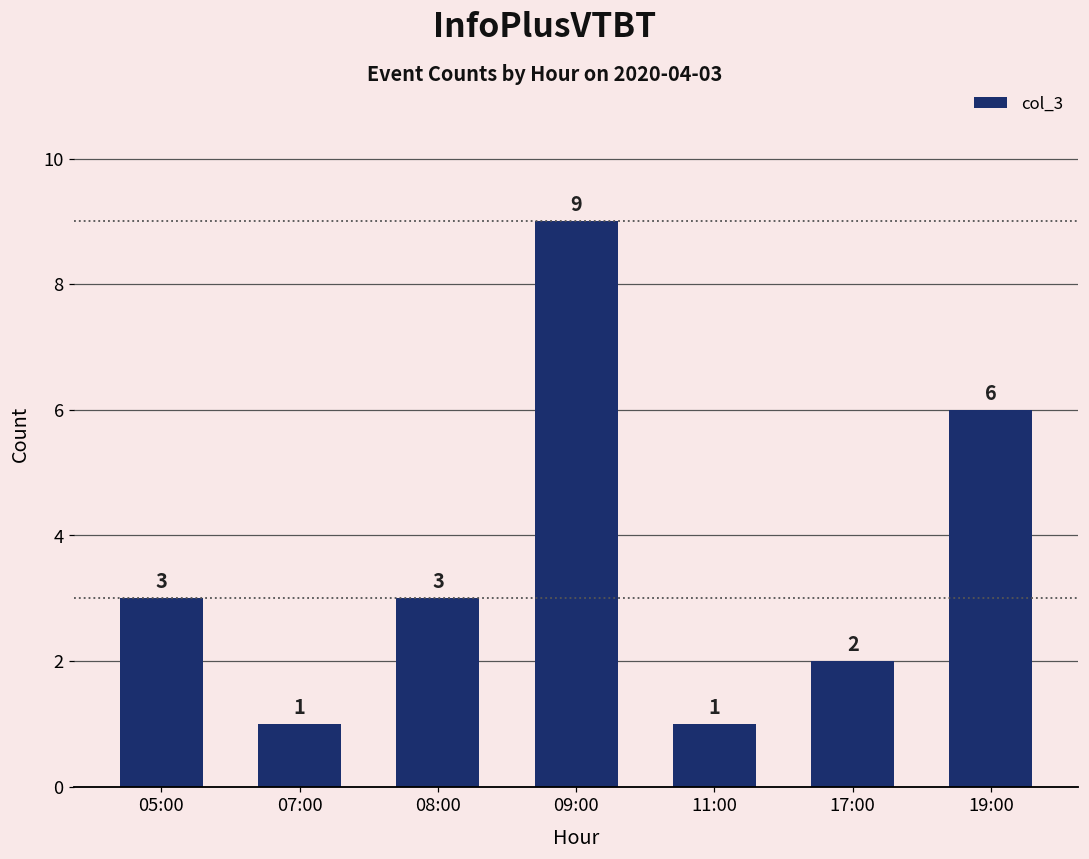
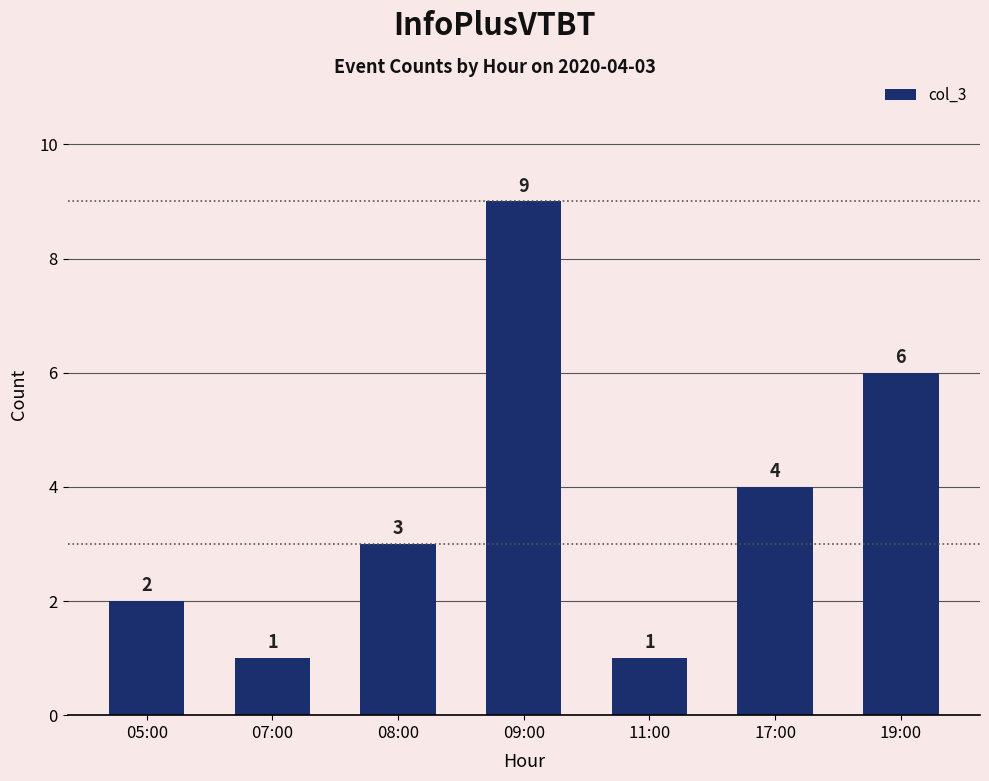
  {
-   "05:00": 3,
+   "05:00": 2,
    "07:00": 1,
    "08:00": 3,
    "09:00": 9,
    "11:00": 1,
-   "17:00": 2,
+   "17:00": 4,
    "19:00": 6
  }
